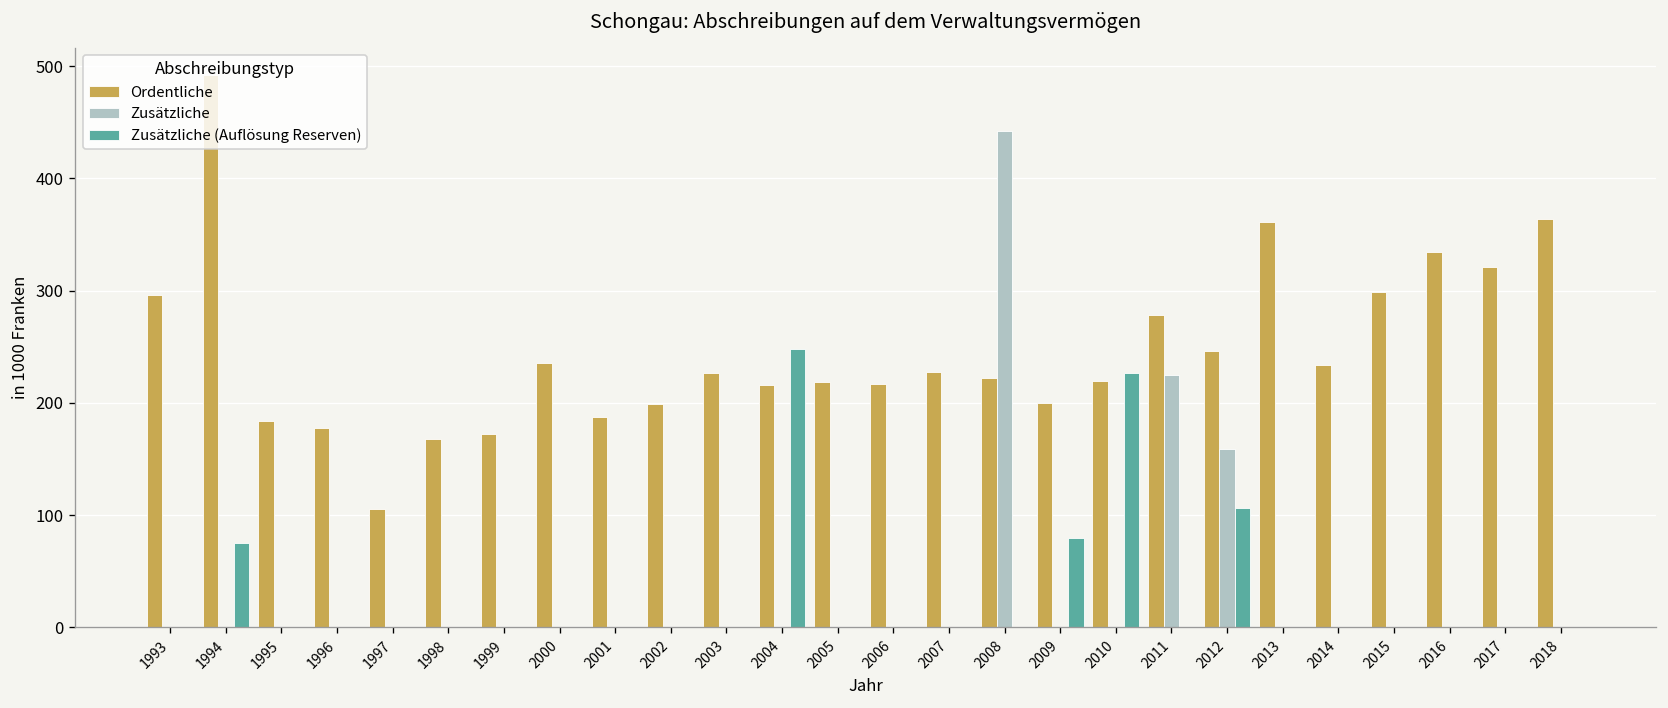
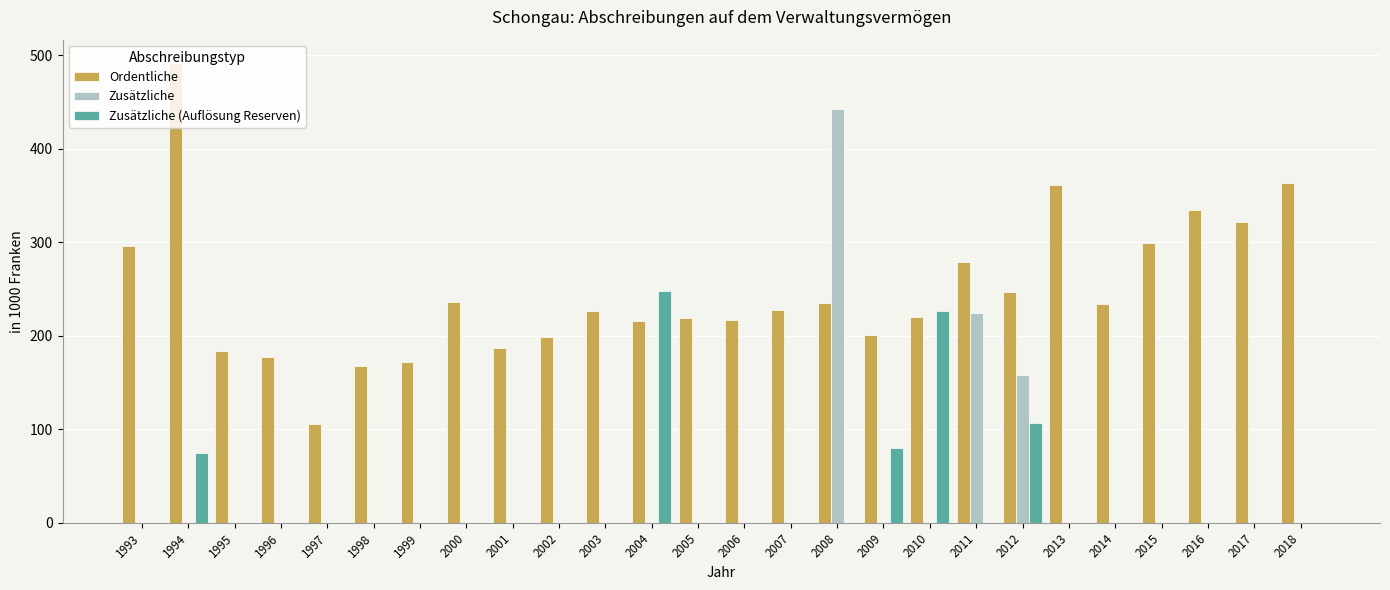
  {
    "Ordentliche": {
      "1993": 300,
      "1995": 180,
      "1996": 180,
      "1997": 110,
      "1998": 170,
      "1999": 170,
      "2000": 240,
      "2001": 190,
      "2002": 200,
      "2003": 230,
      "2004": 220,
      "2005": 220,
      "2006": 220,
      "2007": 230,
-     "2008": 220,
+     "2008": 240,
      "2009": 200,
      "2010": 220,
      "2011": 280,
      "2012": 250,
      "2013": 360,
      "2014": 230,
      "2015": 300,
      "2016": 330,
      "2017": 320,
      "2018": 360
    },
    "Zusätzliche": {
      "1993": 0,
      "1994": 0,
      "1995": 0,
      "1996": 0,
      "1997": 0,
      "1998": 0,
      "1999": 0,
      "2000": 0,
      "2001": 0,
      "2002": 0,
      "2003": 0,
      "2004": 0,
      "2005": 0,
      "2006": 0,
      "2007": 0,
      "2008": 440,
      "2009": 0,
      "2010": 0,
      "2011": 220,
      "2012": 160,
      "2013": 0,
      "2014": 0,
      "2015": 0,
      "2016": 0,
      "2017": 0,
      "2018": 0
    },
    "Zusätzliche (Auflösung Reserven)": {
      "1993": 0,
      "1994": 70,
      "1995": 0,
      "1996": 0,
      "1997": 0,
      "1998": 0,
      "1999": 0,
      "2000": 0,
      "2001": 0,
      "2002": 0,
      "2003": 0,
      "2004": 250,
      "2005": 0,
      "2006": 0,
      "2007": 0,
      "2008": 0,
      "2009": 80,
      "2010": 230,
      "2011": 0,
      "2012": 110,
      "2013": 0,
      "2014": 0,
      "2015": 0,
      "2016": 0,
      "2017": 0,
      "2018": 0
    }
  }
